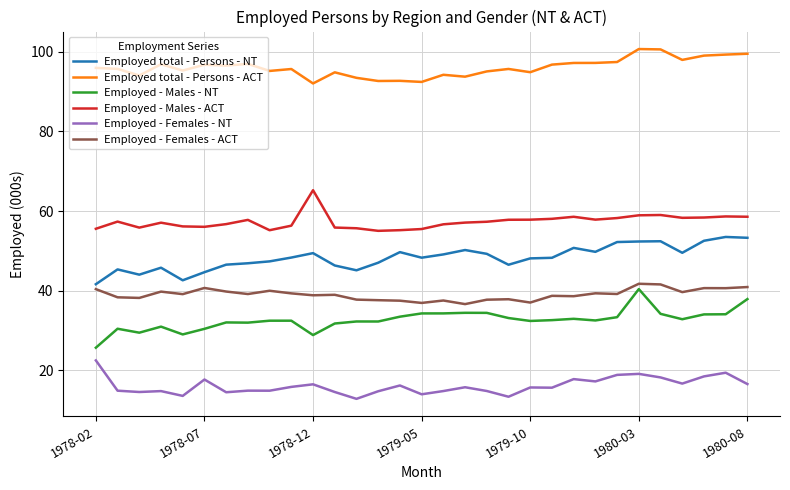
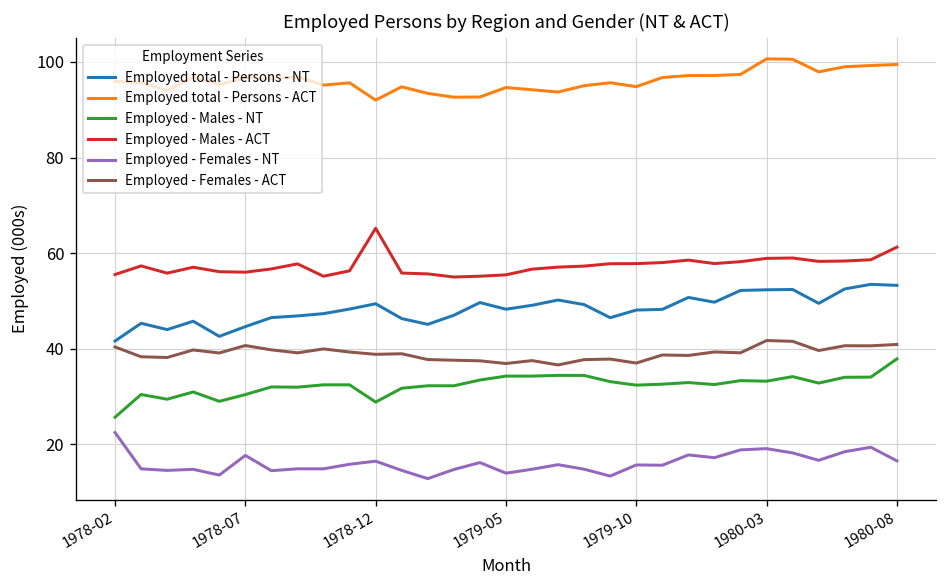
  {
    "Employed total - Persons - NT": {
      "1978-02": 42,
      "1978-07": 45,
      "1978-12": 49,
      "1979-05": 48,
      "1979-10": 48,
      "1980-03": 52,
      "1980-08": 53
    },
    "Employed total - Persons - ACT": {
      "1978-12": 92,
-     "1979-05": 92,
+     "1979-05": 95,
      "1979-10": 95,
      "1980-03": 101,
      "1980-08": 99
    },
    "Employed - Males - NT": {
      "1978-02": 26,
      "1978-07": 30,
      "1978-12": 29,
      "1979-05": 34,
      "1979-10": 32,
-     "1980-03": 40,
+     "1980-03": 33,
      "1980-08": 38
    },
    "Employed - Males - ACT": {
      "1978-02": 56,
      "1978-07": 56,
      "1978-12": 65,
      "1979-05": 55,
      "1979-10": 58,
      "1980-03": 59,
-     "1980-08": 59
+     "1980-08": 61
    },
    "Employed - Females - NT": {
      "1978-02": 22,
      "1978-07": 18,
      "1978-12": 16,
      "1979-05": 14,
      "1979-10": 16,
      "1980-03": 19,
      "1980-08": 17
    },
    "Employed - Females - ACT": {
      "1978-02": 40,
      "1978-07": 41,
      "1978-12": 39,
      "1979-05": 37,
      "1979-10": 37,
      "1980-03": 42,
      "1980-08": 41
    }
  }
